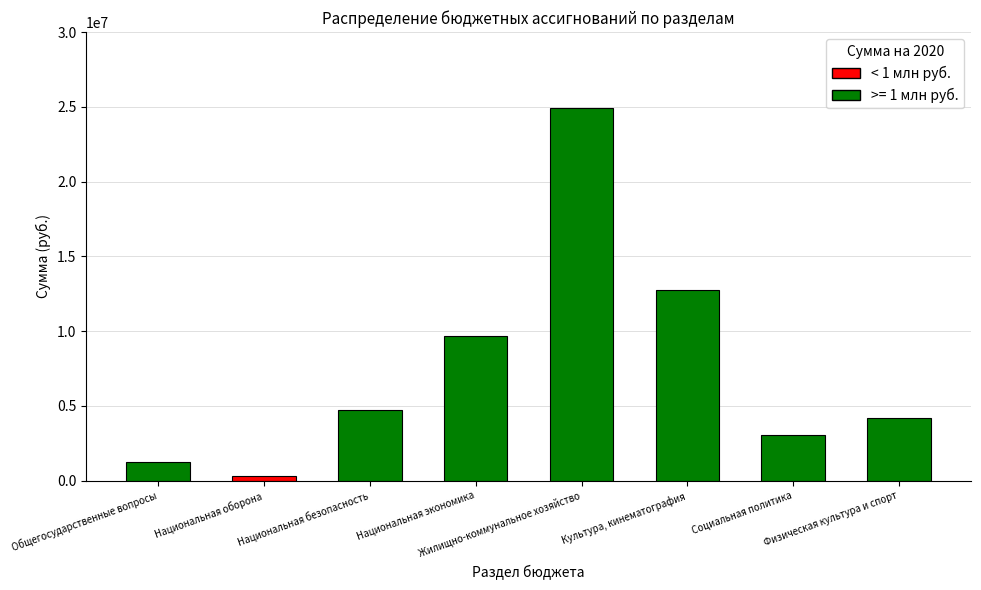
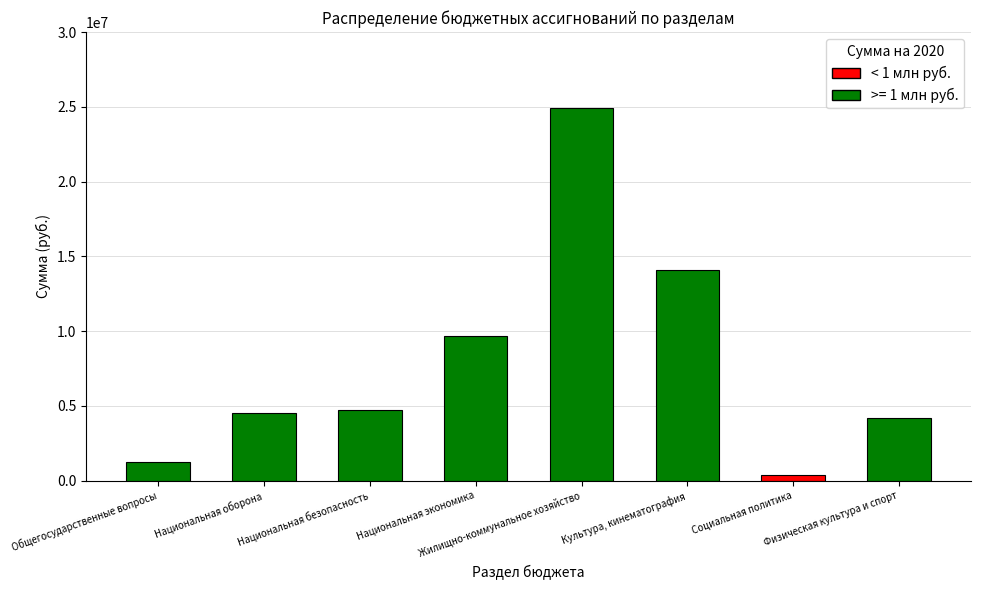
  {
    "Общегосударственные вопросы": 1300000,
-   "Национальная оборона": 300000,
+   "Национальная оборона": 4500000,
    "Национальная безопасность": 4800000,
    "Национальная экономика": 9700000,
    "Жилищно-коммунальное хозяйство": 24900000,
-   "Культура, кинематография": 12800000,
-   "Социальная политика": 3000000,
+   "Культура, кинематография": 14100000,
+   "Социальная политика": 400000,
    "Физическая культура и спорт": 4200000
  }
